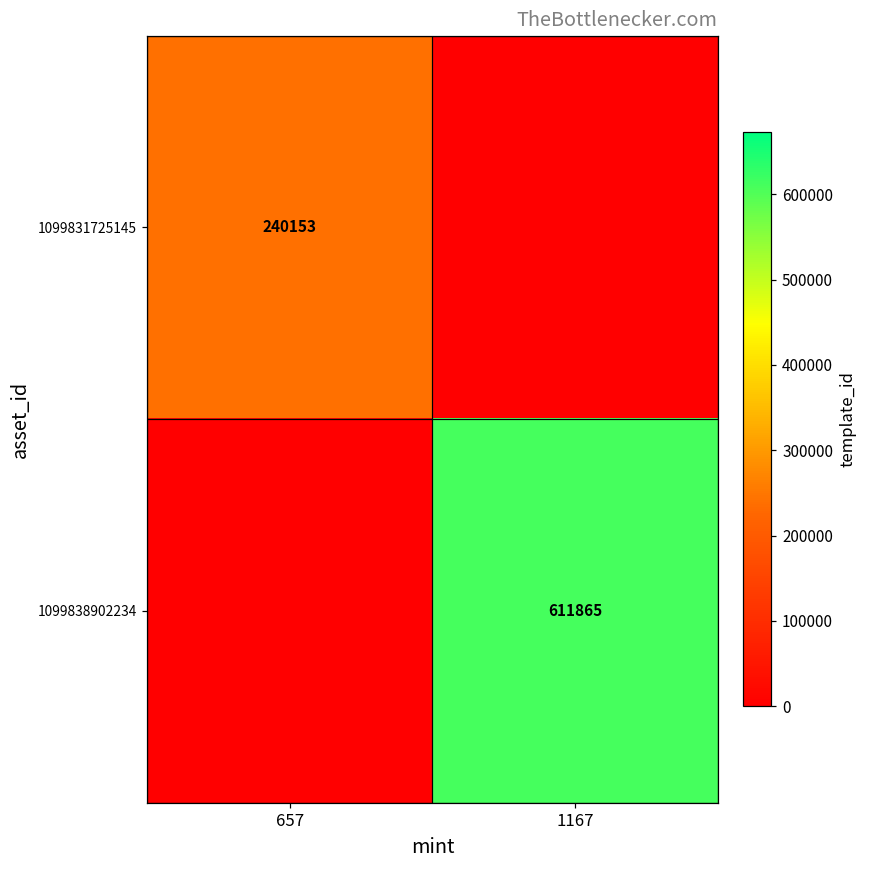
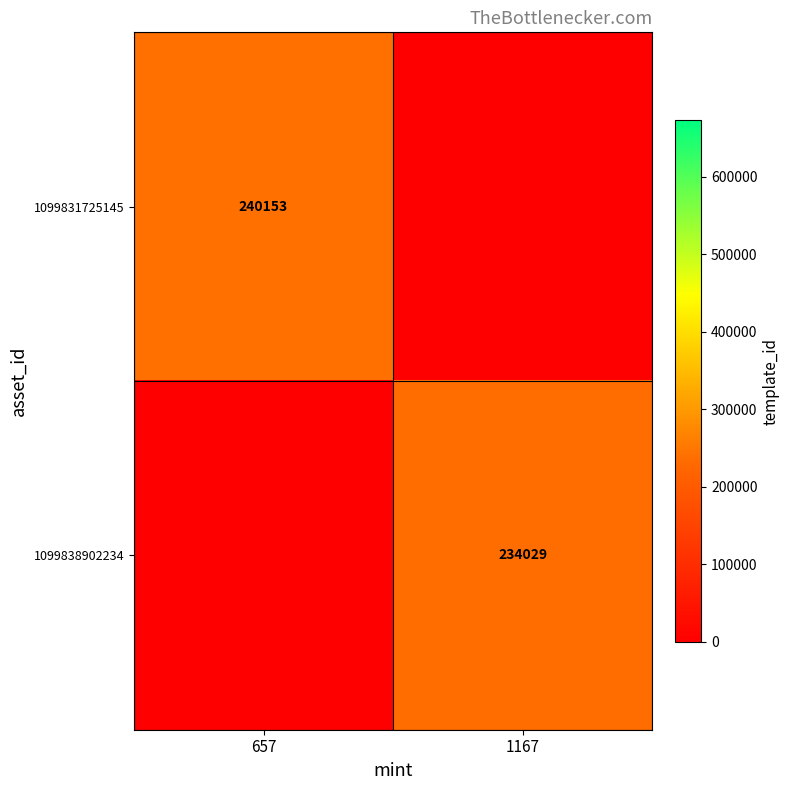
  {
    "1099831725145": {
      "657": 240153
    },
    "1099838902234": {
-     "1167": 611865
+     "1167": 234029
    }
  }
